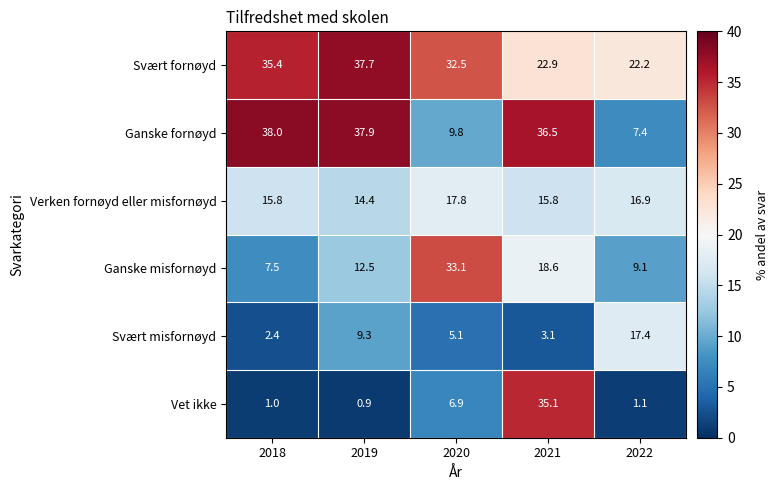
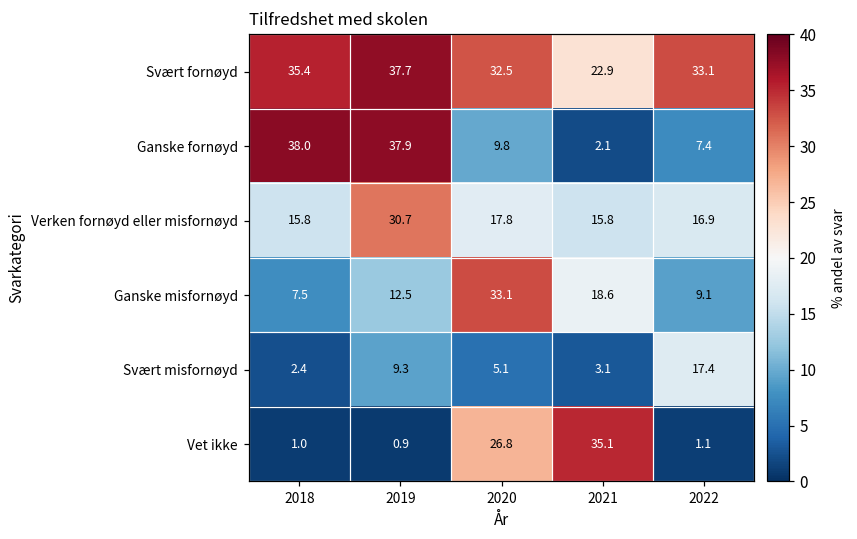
  {
    "Svært fornøyd": {
      "2018": 35.4,
      "2019": 37.7,
      "2020": 32.5,
      "2021": 22.9,
-     "2022": 22.2
+     "2022": 33.1
    },
    "Ganske fornøyd": {
      "2018": 38.0,
      "2019": 37.9,
      "2020": 9.8,
-     "2021": 36.5,
+     "2021": 2.1,
      "2022": 7.4
    },
    "Verken fornøyd eller misfornøyd": {
      "2018": 15.8,
-     "2019": 14.4,
+     "2019": 30.7,
      "2020": 17.8,
      "2021": 15.8,
      "2022": 16.9
    },
    "Ganske misfornøyd": {
      "2018": 7.5,
      "2019": 12.5,
      "2020": 33.1,
      "2021": 18.6,
      "2022": 9.1
    },
    "Svært misfornøyd": {
      "2018": 2.4,
      "2019": 9.3,
      "2020": 5.1,
      "2021": 3.1,
      "2022": 17.4
    },
    "Vet ikke": {
      "2018": 1.0,
      "2019": 0.9,
-     "2020": 6.9,
+     "2020": 26.8,
      "2021": 35.1,
      "2022": 1.1
    }
  }
